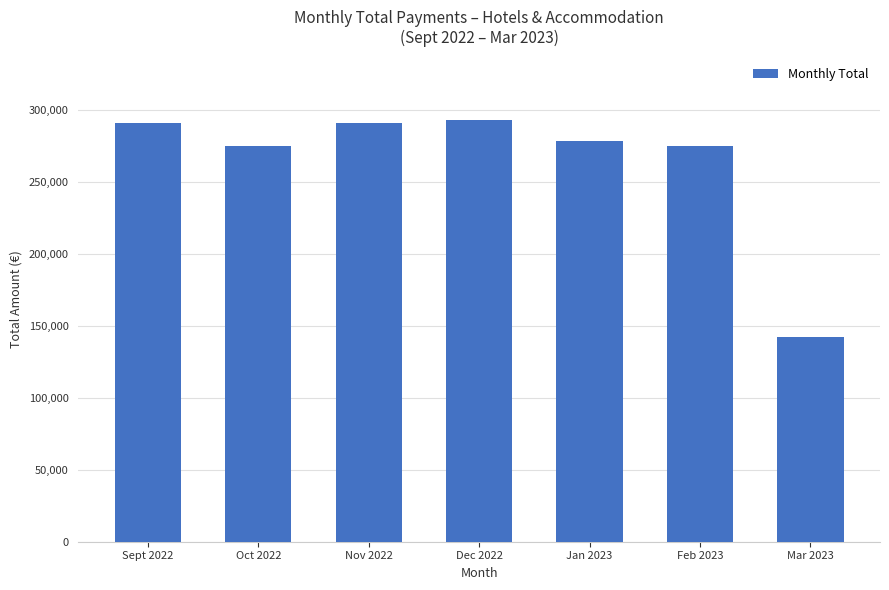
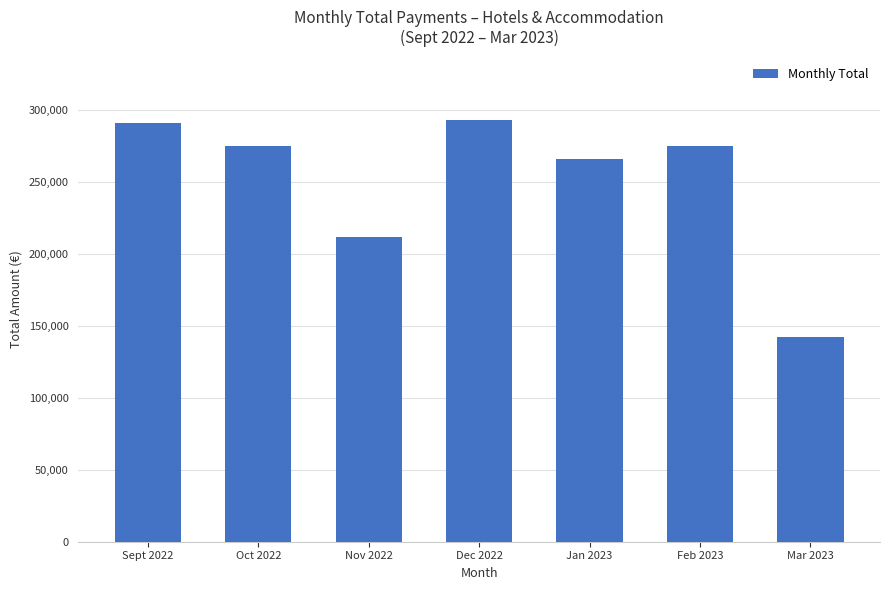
  {
    "Sept 2022": "291,000",
    "Oct 2022": "275,000",
-   "Nov 2022": "291,000",
+   "Nov 2022": "212,000",
    "Dec 2022": "293,000",
-   "Jan 2023": "279,000",
+   "Jan 2023": "266,000",
    "Feb 2023": "275,000",
    "Mar 2023": "142,000"
  }
